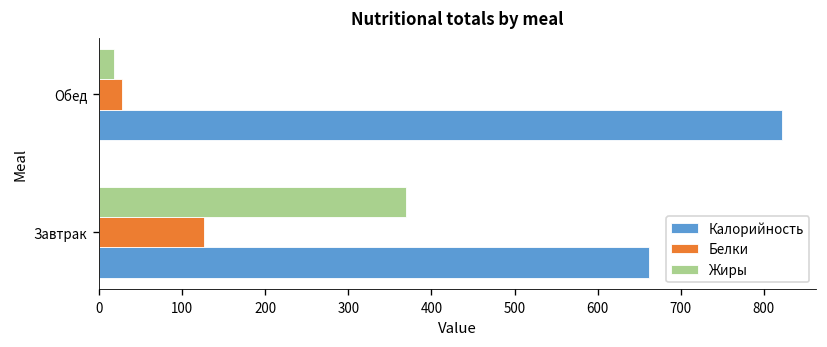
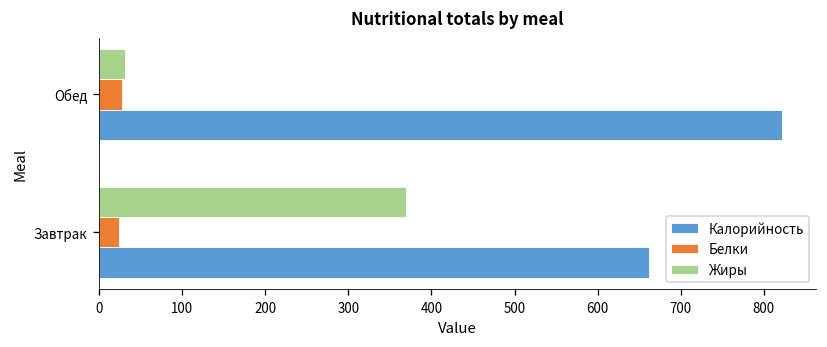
  {
    "Калорийность": {
      "Обед": 820,
      "Завтрак": 660
    },
    "Белки": {
      "Обед": 30,
-     "Завтрак": 130
+     "Завтрак": 20
    },
    "Жиры": {
-     "Обед": 20,
+     "Обед": 30,
      "Завтрак": 370
    }
  }
